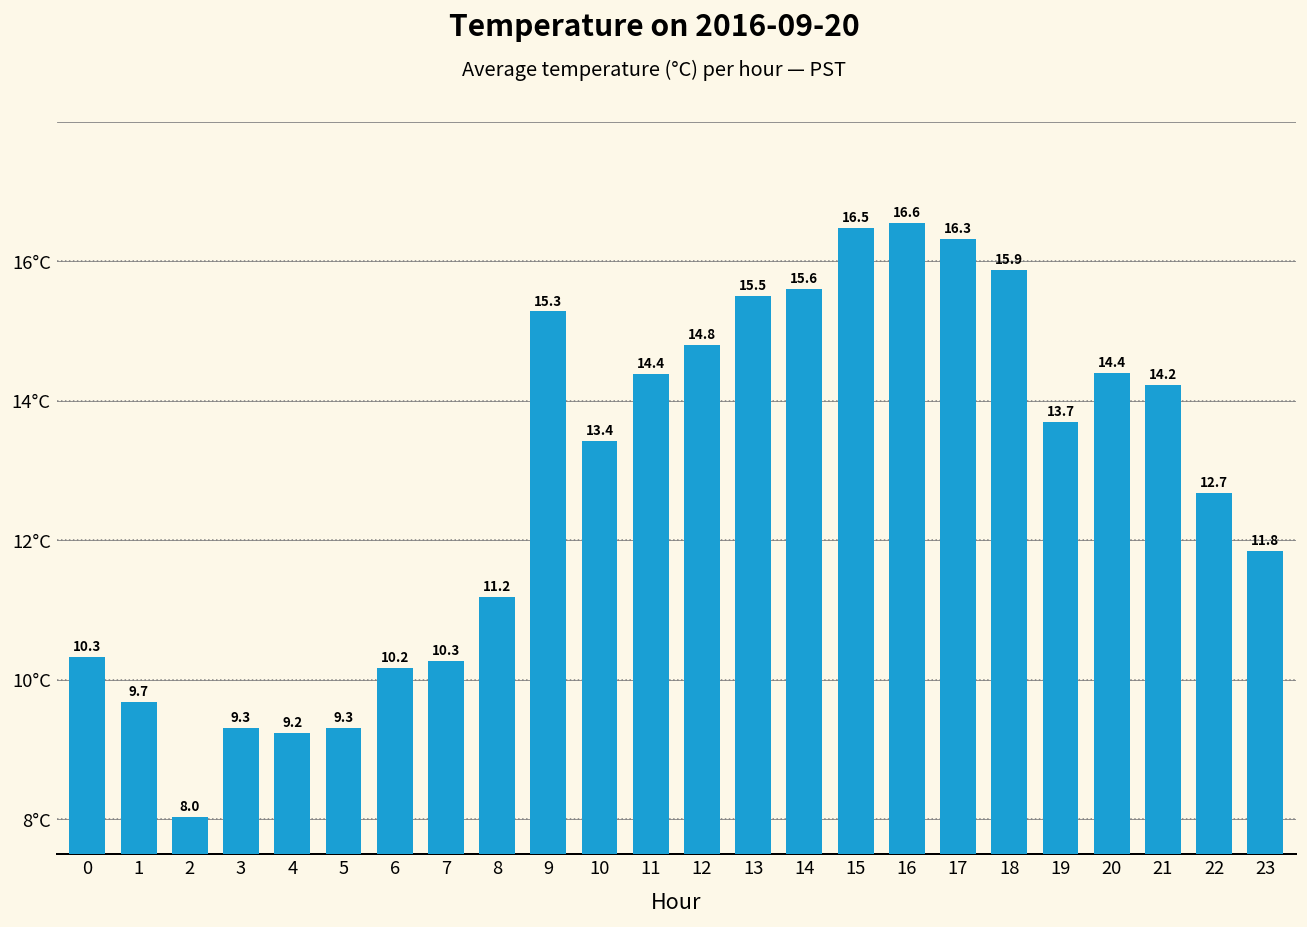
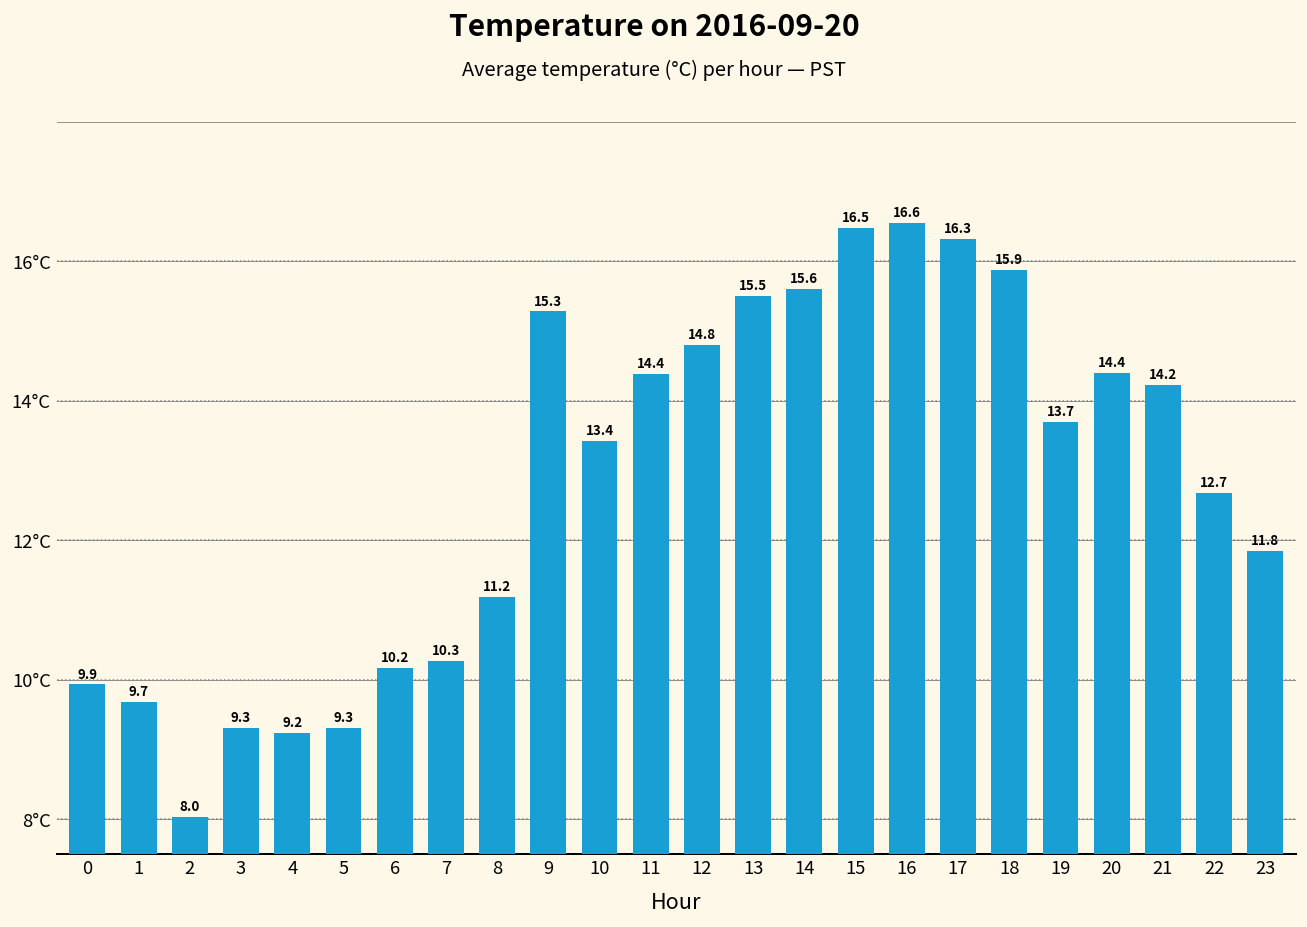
  {
-   "0": 10.3,
+   "0": 9.9,
    "1": 9.7,
    "2": 8.0,
    "3": 9.3,
    "4": 9.2,
    "5": 9.3,
    "6": 10.2,
    "7": 10.3,
    "8": 11.2,
    "9": 15.3,
    "10": 13.4,
    "11": 14.4,
    "12": 14.8,
    "13": 15.5,
    "14": 15.6,
    "15": 16.5,
    "16": 16.6,
    "17": 16.3,
    "18": 15.9,
    "19": 13.7,
    "20": 14.4,
    "21": 14.2,
    "22": 12.7,
    "23": 11.8
  }
